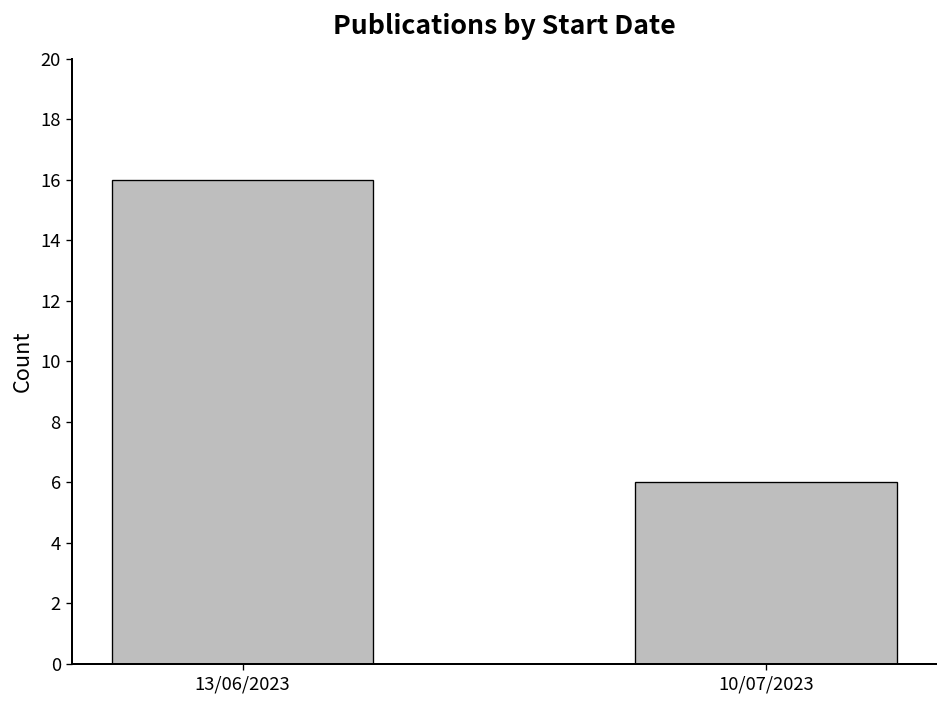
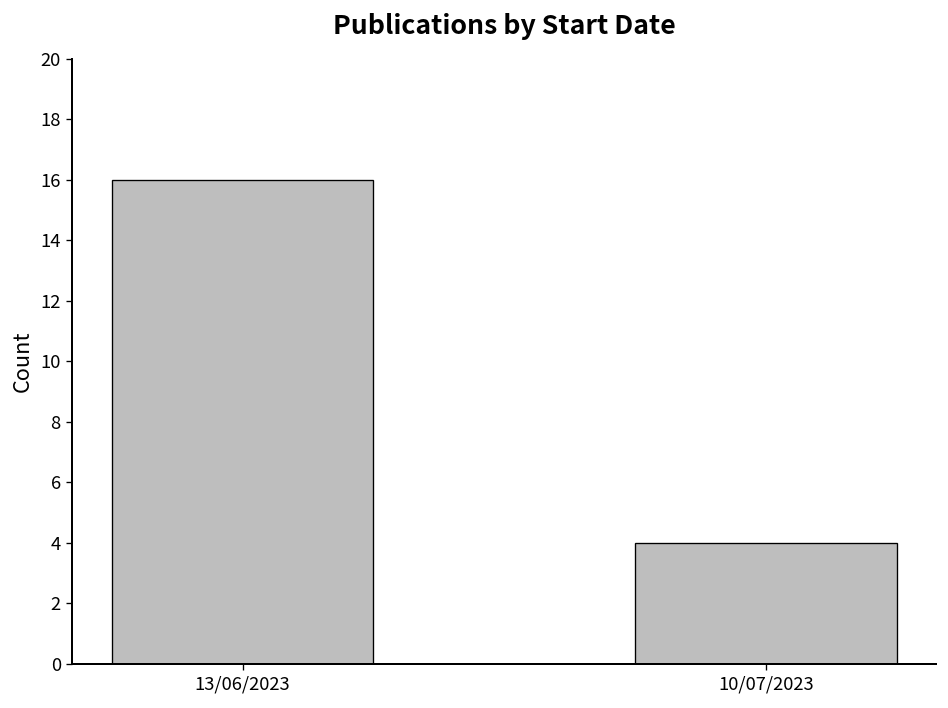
  {
    "13/06/2023": 16,
-   "10/07/2023": 6
+   "10/07/2023": 4
  }
